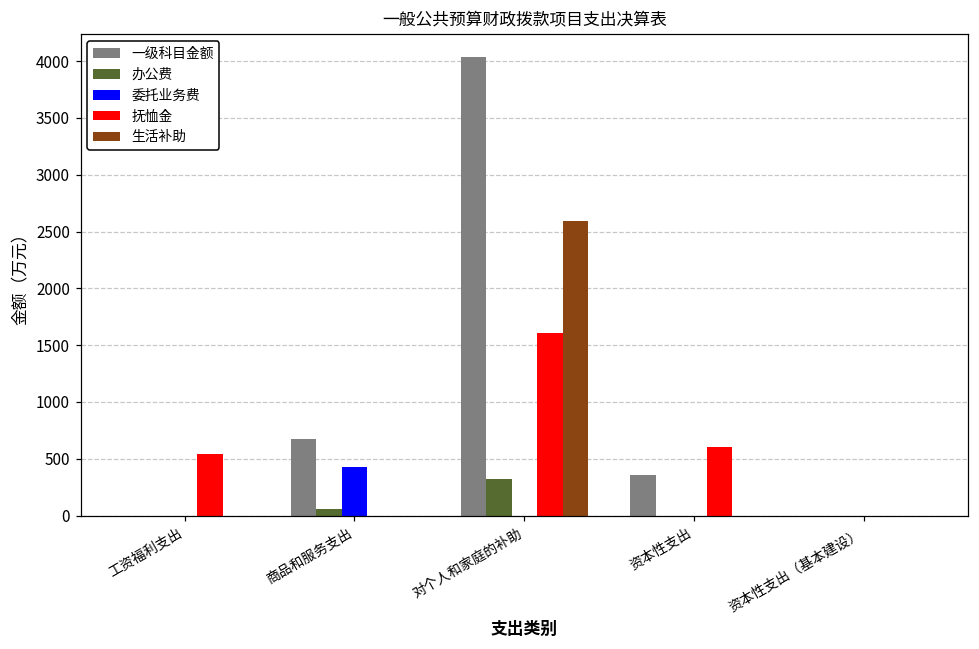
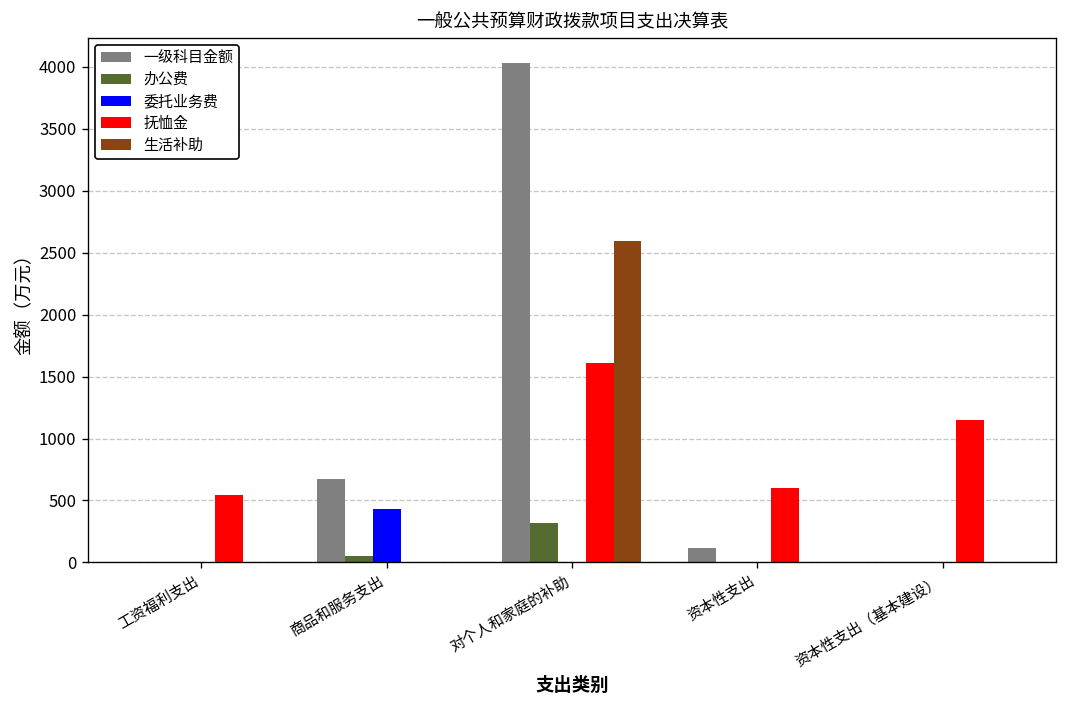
  {
    "一级科目金额": {
      "商品和服务支出": 680,
      "对个人和家庭的补助": 4030,
-     "资本性支出": 360,
+     "资本性支出": 110,
      "资本性支出（基本建设）": 0
    },
    "办公费": {
      "工资福利支出": 0,
      "商品和服务支出": 50,
      "对个人和家庭的补助": 320,
      "资本性支出": 0,
      "资本性支出（基本建设）": 0
    },
    "委托业务费": {
      "工资福利支出": 0,
      "商品和服务支出": 430,
      "对个人和家庭的补助": 0,
      "资本性支出": 0,
      "资本性支出（基本建设）": 0
    },
    "抚恤金": {
      "工资福利支出": 540,
      "商品和服务支出": 0,
      "对个人和家庭的补助": 1610,
      "资本性支出": 600,
-     "资本性支出（基本建设）": 0
+     "资本性支出（基本建设）": 1150
    },
    "生活补助": {
      "工资福利支出": 0,
      "商品和服务支出": 0,
      "对个人和家庭的补助": 2590,
      "资本性支出": 0,
      "资本性支出（基本建设）": 0
    }
  }
